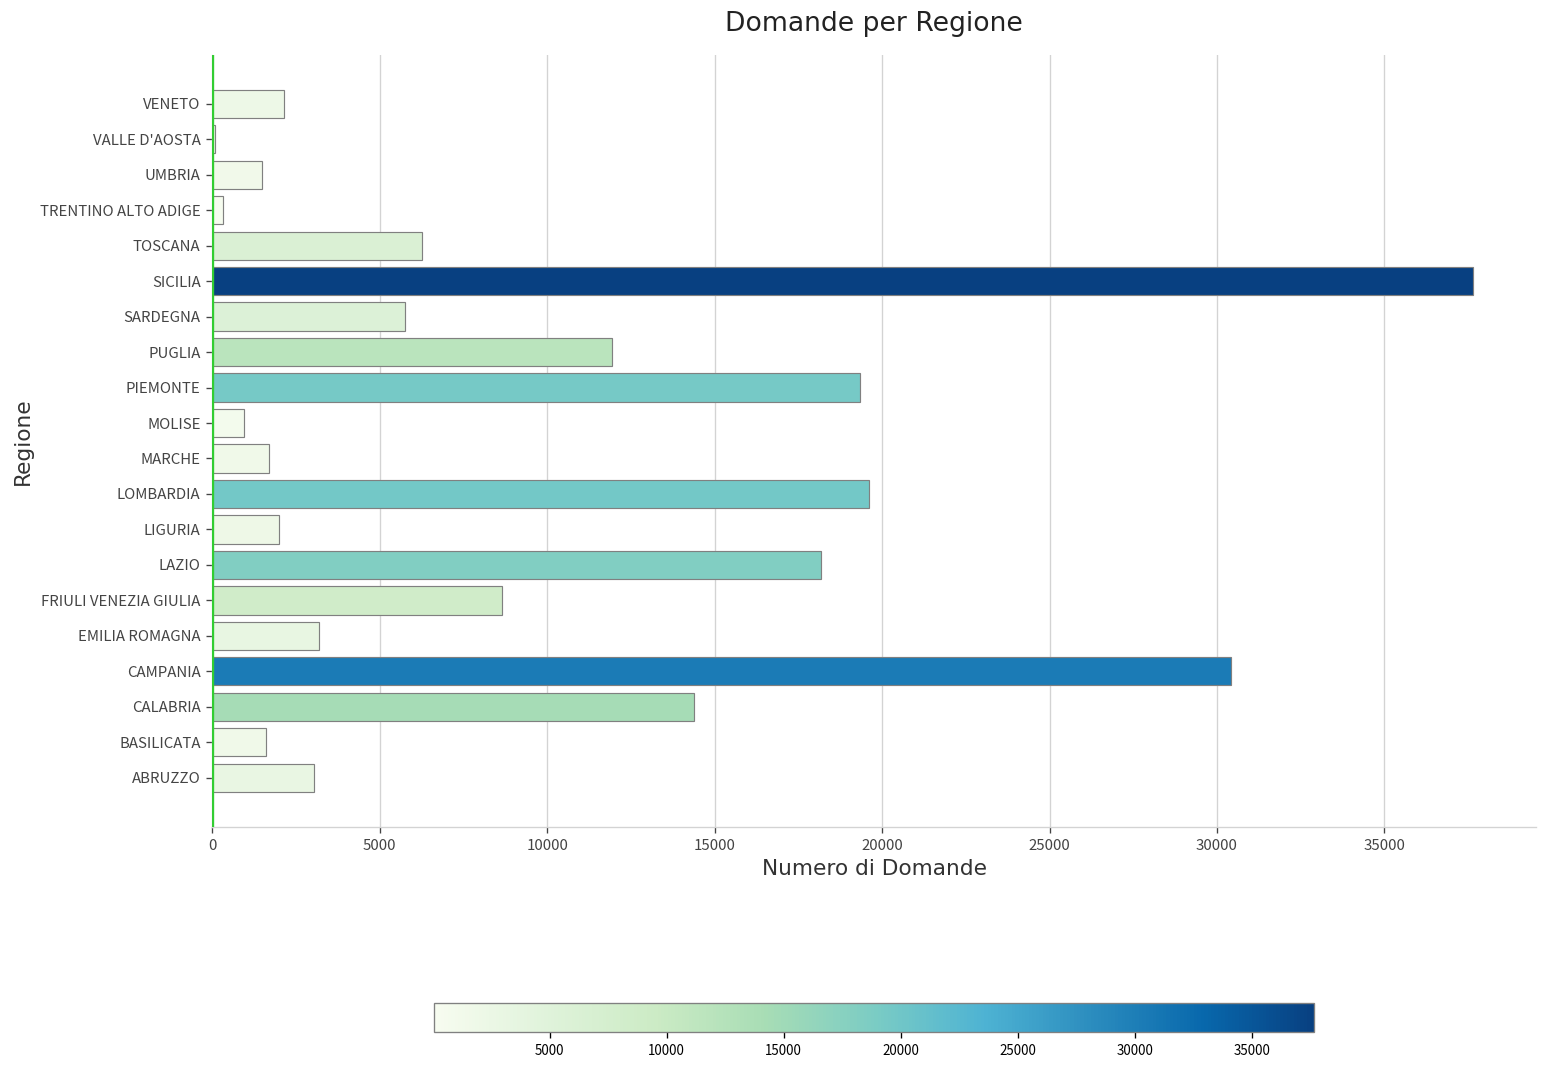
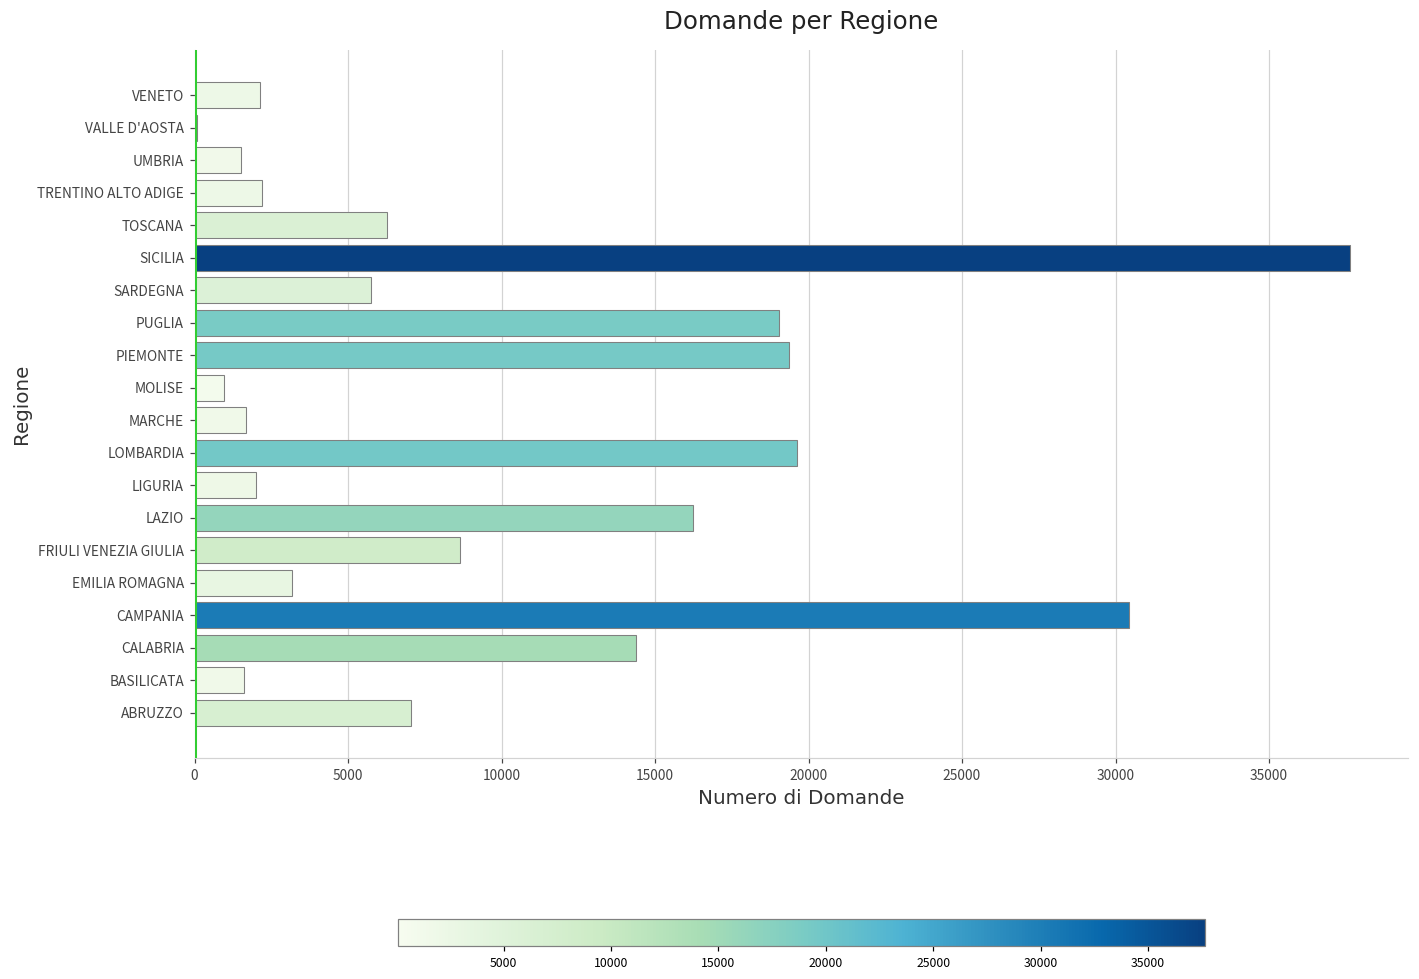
  {
    "VENETO": 2100,
    "UMBRIA": 1500,
-   "TRENTINO ALTO ADIGE": 300,
+   "TRENTINO ALTO ADIGE": 2200,
    "TOSCANA": 6300,
    "SICILIA": 37600,
    "SARDEGNA": 5700,
-   "PUGLIA": 11900,
+   "PUGLIA": 19100,
    "PIEMONTE": 19300,
    "MOLISE": 900,
    "MARCHE": 1700,
    "LOMBARDIA": 19600,
    "LIGURIA": 2000,
-   "LAZIO": 18200,
+   "LAZIO": 16200,
    "FRIULI VENEZIA GIULIA": 8600,
    "EMILIA ROMAGNA": 3200,
    "CAMPANIA": 30400,
    "CALABRIA": 14400,
    "BASILICATA": 1600,
-   "ABRUZZO": 3000
+   "ABRUZZO": 7100
  }
